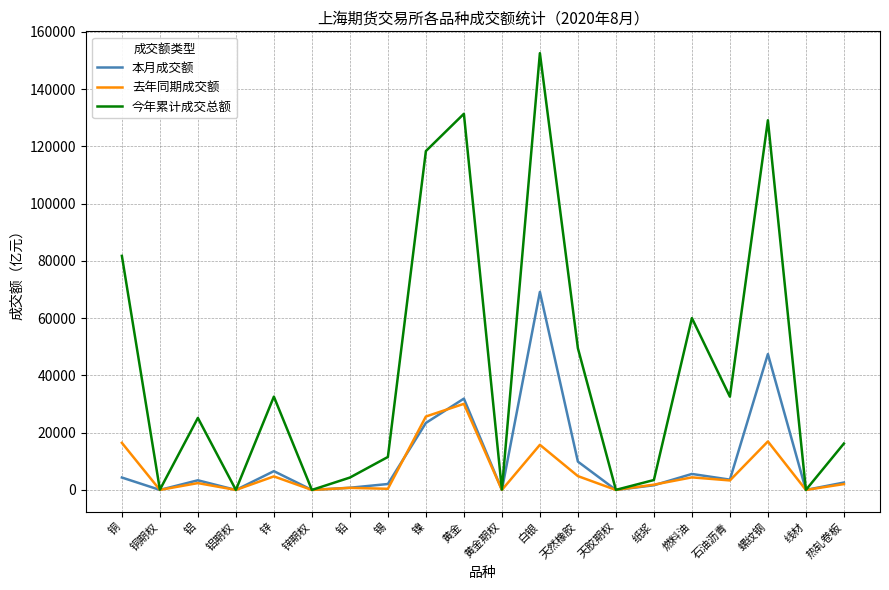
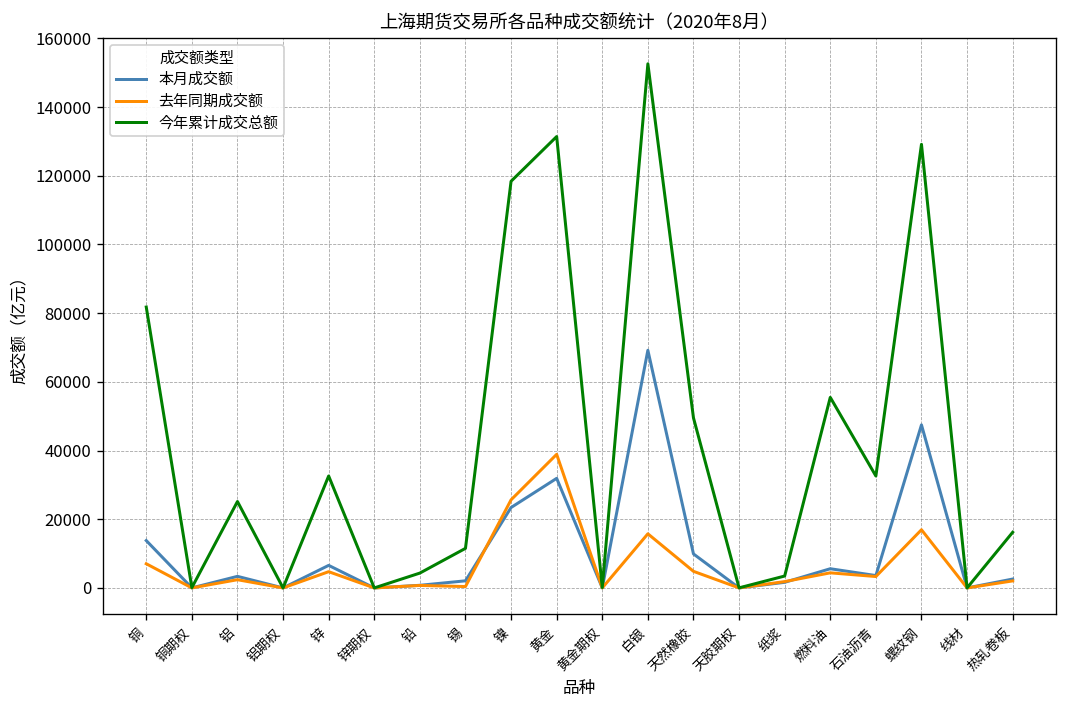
  {
    "本月成交额": {
-     "铜": 4000,
+     "铜": 14000,
      "铝": 3000,
      "锌": 7000,
      "锡": 2000,
      "镍": 23000,
      "黄金": 32000,
      "白银": 69000,
      "天然橡胶": 10000,
      "燃料油": 6000,
      "螺纹钢": 47000
    },
    "去年同期成交额": {
-     "铜": 16000,
+     "铜": 7000,
      "铝": 2000,
      "锌": 5000,
      "锡": 0,
      "镍": 26000,
-     "黄金": 30000,
+     "黄金": 39000,
      "白银": 16000,
      "天然橡胶": 5000,
      "燃料油": 4000,
      "螺纹钢": 17000
    },
    "今年累计成交总额": {
      "铜": 82000,
      "铝": 25000,
      "锌": 33000,
      "铅": 4000,
      "锡": 12000,
      "镍": 118000,
      "黄金": 131000,
      "白银": 153000,
      "天然橡胶": 50000,
      "纸浆": 3000,
-     "燃料油": 60000,
+     "燃料油": 55000,
      "石油沥青": 33000,
      "螺纹钢": 129000,
      "热轧卷板": 16000
    }
  }
